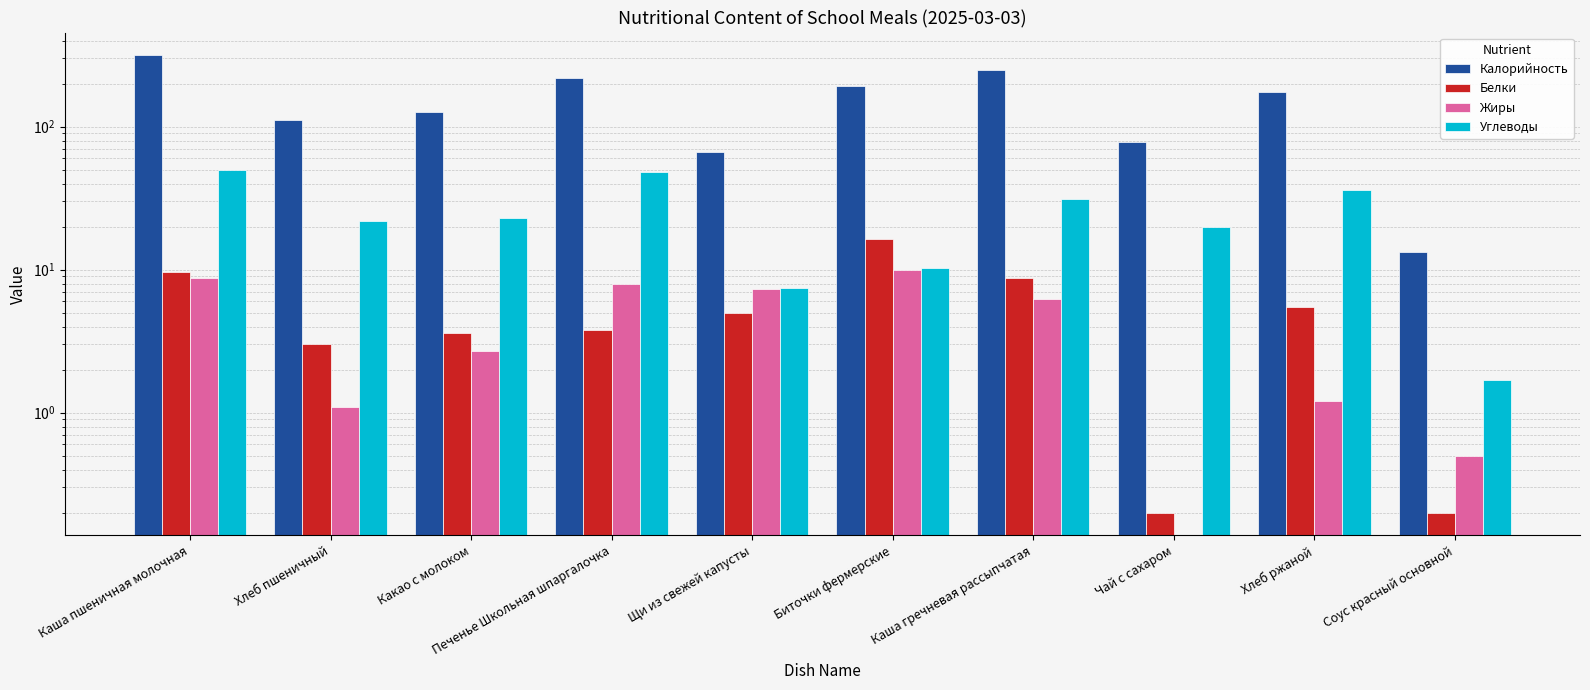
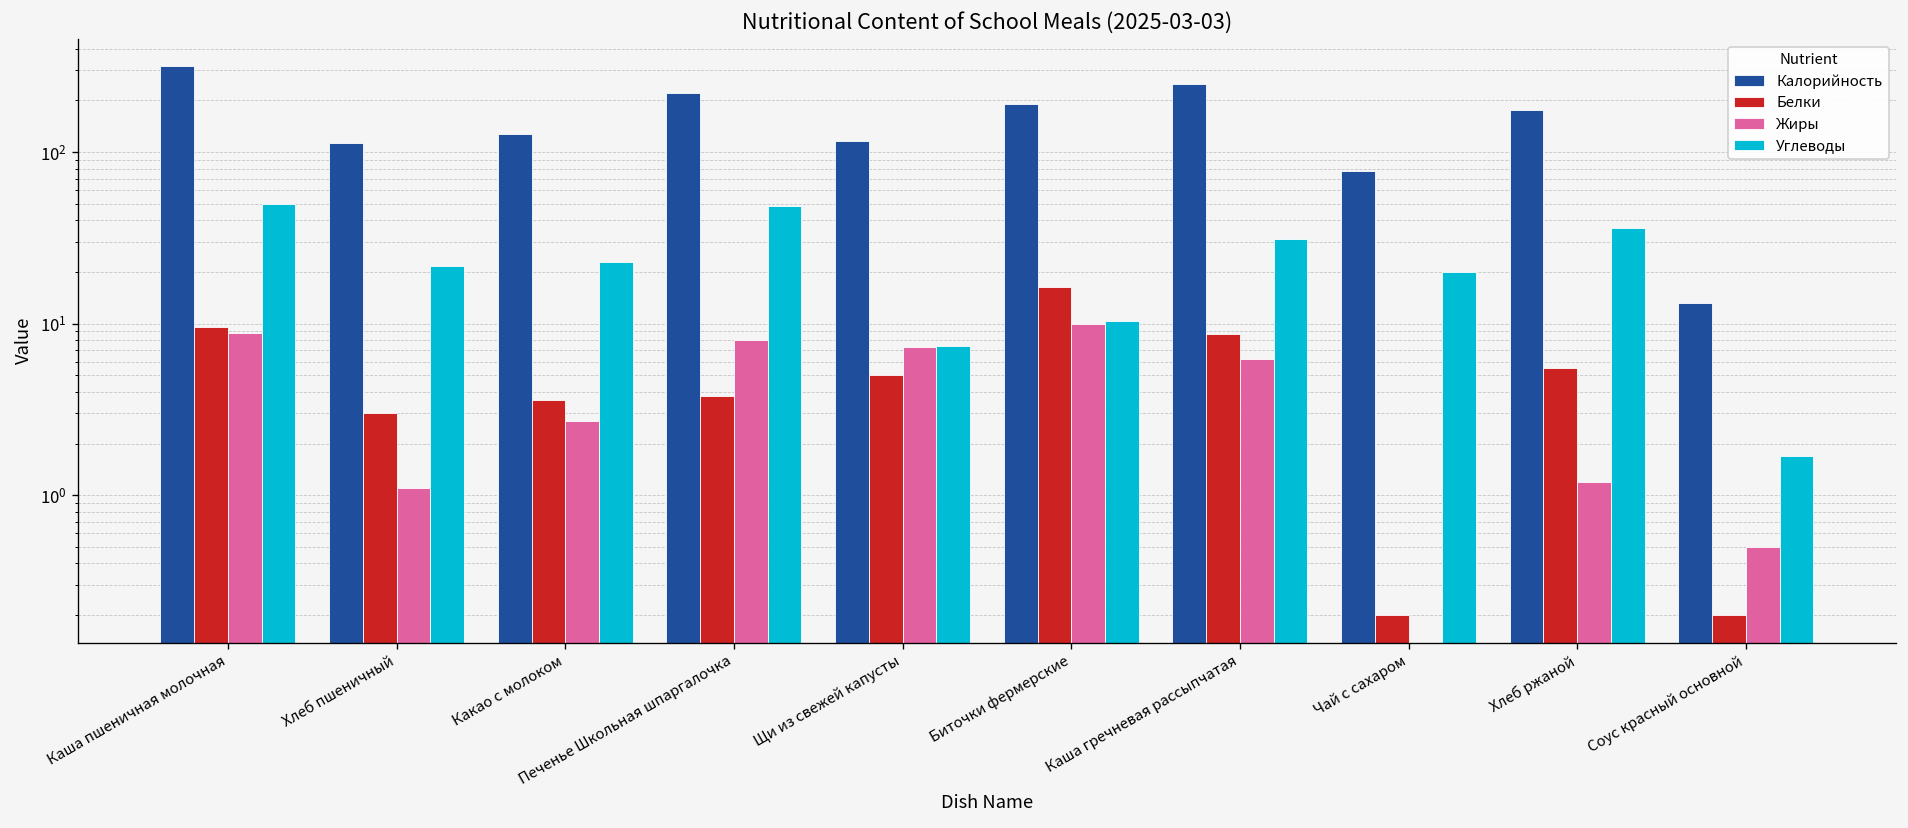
  {
    "Калорийность": {
      "Каша пшеничная молочная": 320,
      "Хлеб пшеничный": 110,
      "Какао с молоком": 130,
      "Печенье Школьная шпаргалочка": 220,
-     "Щи из свежей капусты": 70,
+     "Щи из свежей капусты": 120,
      "Биточки фермерские": 190,
      "Каша гречневая рассыпчатая": 250,
      "Чай с сахаром": 80,
      "Хлеб ржаной": 180,
      "Соус красный основной": 13
    },
    "Белки": {
      "Каша пшеничная молочная": 10,
      "Хлеб пшеничный": 3,
      "Какао с молоком": 3.6,
      "Печенье Школьная шпаргалочка": 3.8,
      "Щи из свежей капусты": 5,
      "Биточки фермерские": 16,
      "Каша гречневая рассыпчатая": 9,
      "Чай с сахаром": 0.20,
      "Хлеб ржаной": 5.5,
      "Соус красный основной": 0.20
    },
    "Жиры": {
      "Каша пшеничная молочная": 9,
      "Хлеб пшеничный": 1.1,
      "Какао с молоком": 2.7,
      "Печенье Школьная шпаргалочка": 8,
      "Щи из свежей капусты": 7,
      "Биточки фермерские": 10,
      "Каша гречневая рассыпчатая": 6,
      "Хлеб ржаной": 1.2,
      "Соус красный основной": 0.50
    },
    "Углеводы": {
      "Каша пшеничная молочная": 50,
      "Хлеб пшеничный": 22,
      "Какао с молоком": 23,
      "Печенье Школьная шпаргалочка": 48,
      "Щи из свежей капусты": 7,
      "Биточки фермерские": 10,
      "Каша гречневая рассыпчатая": 31,
      "Чай с сахаром": 20,
      "Хлеб ржаной": 36,
      "Соус красный основной": 1.7
    }
  }
